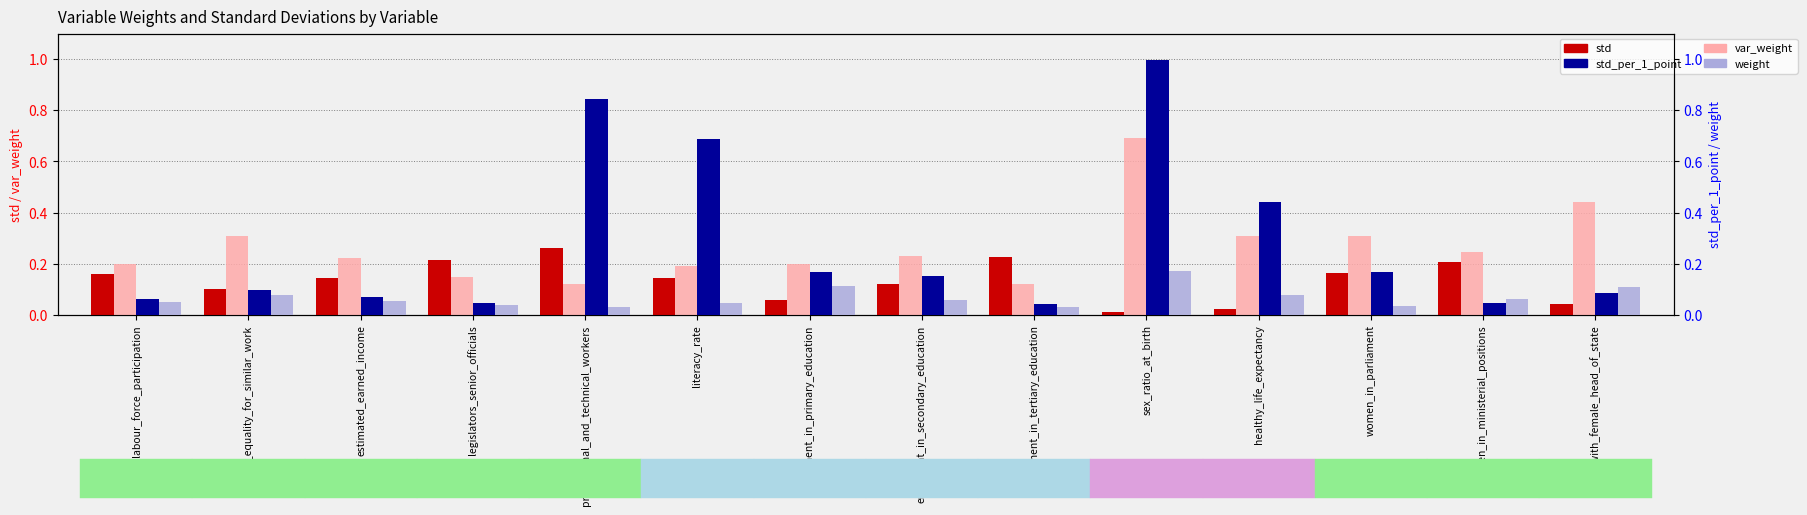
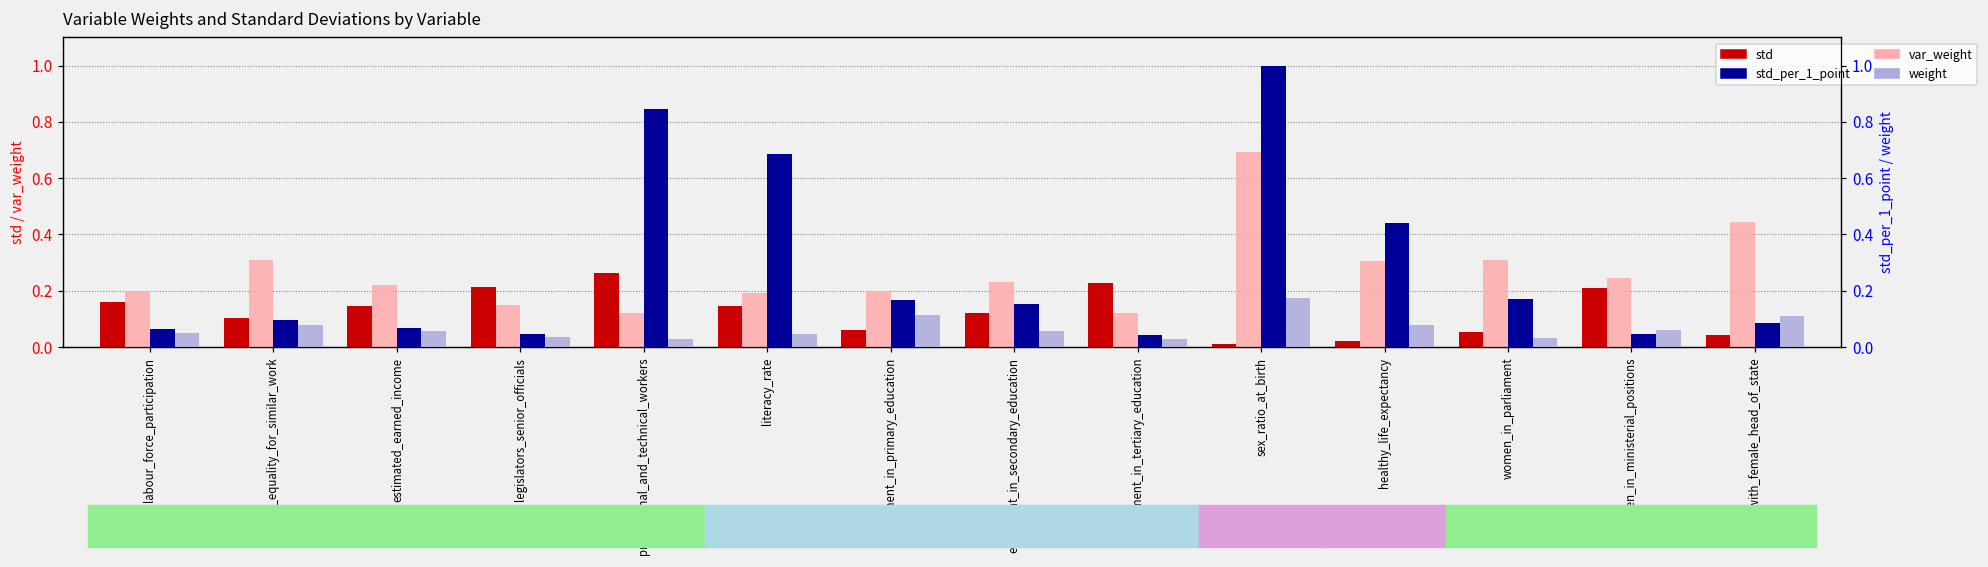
  {
    "std": {
      "labour_force_participation": 0.16,
      "wage_equality_for_similar_work": 0.10,
      "estimated_earned_income": 0.14,
      "legislators_senior_officials": 0.21,
      "professional_and_technical_workers": 0.26,
      "literacy_rate": 0.15,
      "enrolment_in_primary_education": 0.06,
      "enrolment_in_secondary_education": 0.12,
      "enrolment_in_tertiary_education": 0.23,
      "sex_ratio_at_birth": 0.01,
      "healthy_life_expectancy": 0.02,
-     "women_in_parliament": 0.17,
+     "women_in_parliament": 0.05,
      "women_in_ministerial_positions": 0.21,
      "years_with_female_head_of_state": 0.04
    },
    "var_weight": {
      "labour_force_participation": 0.20,
      "wage_equality_for_similar_work": 0.31,
      "estimated_earned_income": 0.22,
      "legislators_senior_officials": 0.15,
      "professional_and_technical_workers": 0.12,
      "literacy_rate": 0.19,
      "enrolment_in_primary_education": 0.20,
      "enrolment_in_secondary_education": 0.23,
      "enrolment_in_tertiary_education": 0.12,
      "sex_ratio_at_birth": 0.69,
      "healthy_life_expectancy": 0.31,
      "women_in_parliament": 0.31,
      "women_in_ministerial_positions": 0.25,
      "years_with_female_head_of_state": 0.44
    },
    "std_per_1_point": {
      "labour_force_participation": 0.06,
      "wage_equality_for_similar_work": 0.10,
      "estimated_earned_income": 0.07,
      "legislators_senior_officials": 0.05,
      "professional_and_technical_workers": 0.85,
      "literacy_rate": 0.69,
      "enrolment_in_primary_education": 0.17,
      "enrolment_in_secondary_education": 0.15,
      "enrolment_in_tertiary_education": 0.04,
      "sex_ratio_at_birth": 1.00,
      "healthy_life_expectancy": 0.44,
      "women_in_parliament": 0.17,
      "women_in_ministerial_positions": 0.05,
      "years_with_female_head_of_state": 0.09
    },
    "weight": {
      "labour_force_participation": 0.05,
      "wage_equality_for_similar_work": 0.08,
      "estimated_earned_income": 0.06,
      "legislators_senior_officials": 0.04,
      "professional_and_technical_workers": 0.03,
      "literacy_rate": 0.05,
      "enrolment_in_primary_education": 0.11,
      "enrolment_in_secondary_education": 0.06,
      "enrolment_in_tertiary_education": 0.03,
      "sex_ratio_at_birth": 0.17,
      "healthy_life_expectancy": 0.08,
      "women_in_parliament": 0.03,
      "women_in_ministerial_positions": 0.06,
      "years_with_female_head_of_state": 0.11
    }
  }
